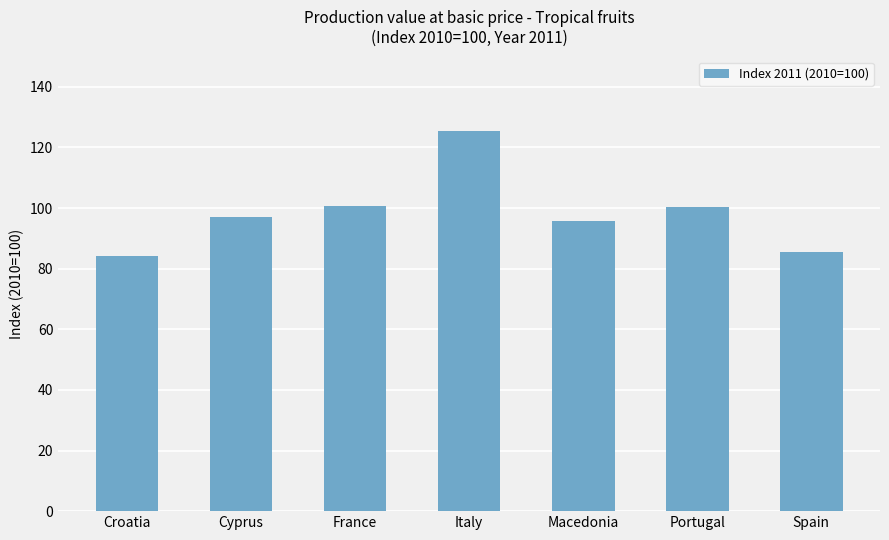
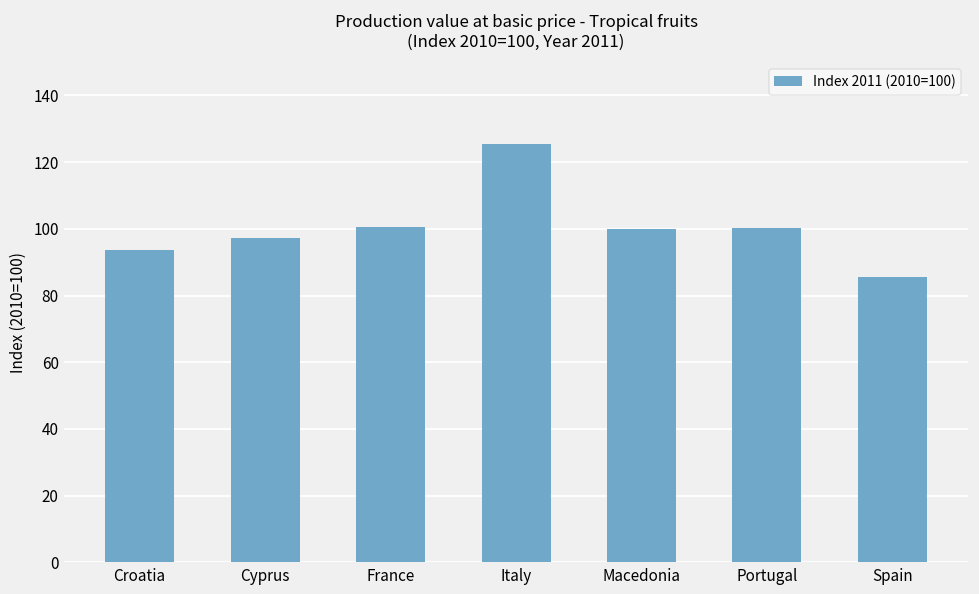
  {
-   "Croatia": 84,
+   "Croatia": 94,
    "Cyprus": 97,
    "France": 101,
    "Italy": 125,
-   "Macedonia": 96,
+   "Macedonia": 100,
    "Portugal": 100,
    "Spain": 86
  }
